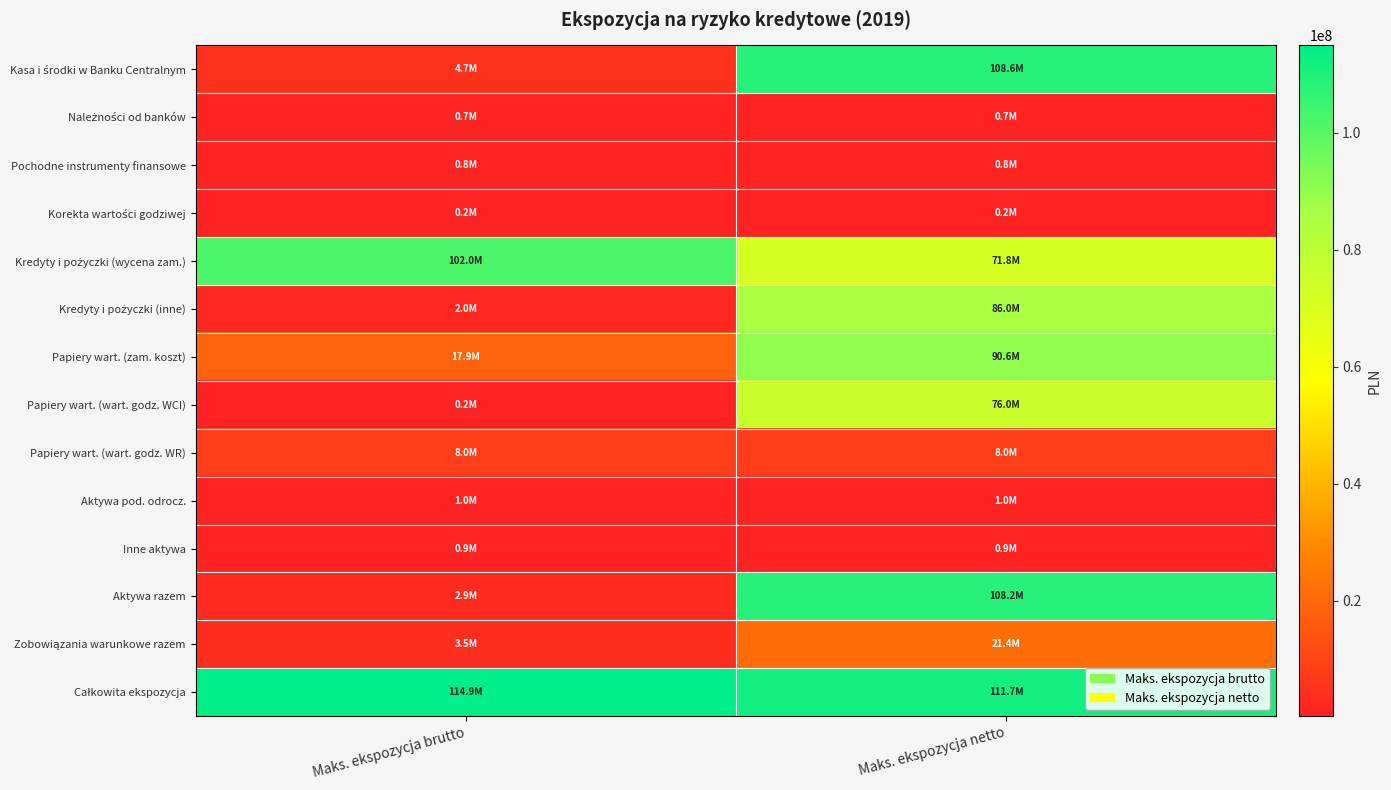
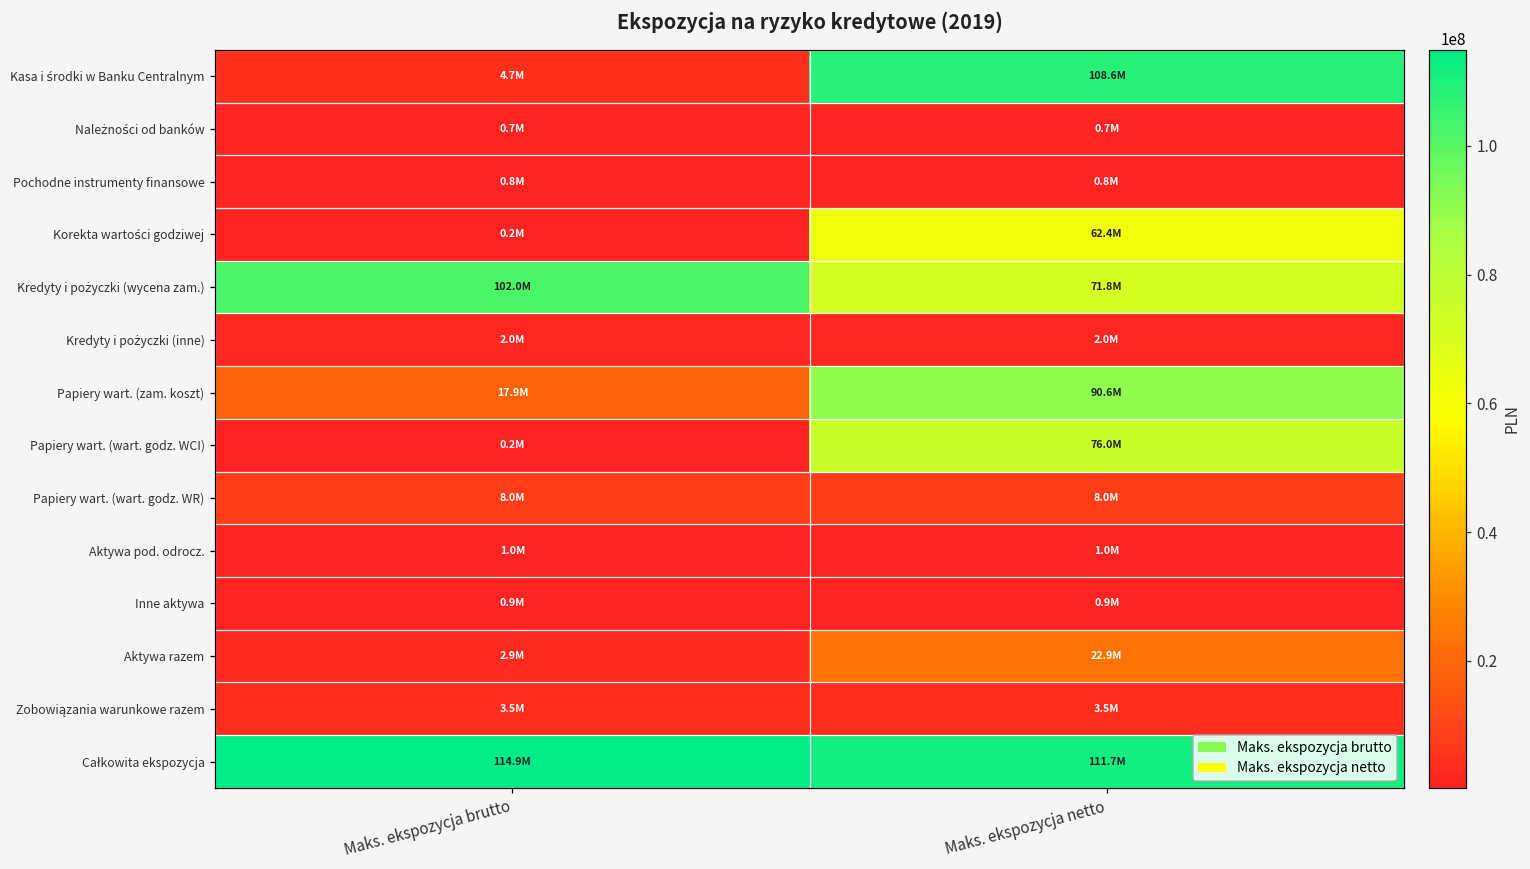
  {
    "Kasa i środki w Banku Centralnym": {
      "Maks. ekspozycja brutto": "4.7M",
      "Maks. ekspozycja netto": "108.6M"
    },
    "Należności od banków": {
      "Maks. ekspozycja brutto": "0.7M",
      "Maks. ekspozycja netto": "0.7M"
    },
    "Pochodne instrumenty finansowe": {
      "Maks. ekspozycja brutto": "0.8M",
      "Maks. ekspozycja netto": "0.8M"
    },
    "Korekta wartości godziwej": {
      "Maks. ekspozycja brutto": "0.2M",
-     "Maks. ekspozycja netto": "0.2M"
+     "Maks. ekspozycja netto": "62.4M"
    },
    "Kredyty i pożyczki (wycena zam.)": {
      "Maks. ekspozycja brutto": "102.0M",
      "Maks. ekspozycja netto": "71.8M"
    },
    "Kredyty i pożyczki (inne)": {
      "Maks. ekspozycja brutto": "2.0M",
-     "Maks. ekspozycja netto": "86.0M"
+     "Maks. ekspozycja netto": "2.0M"
    },
    "Papiery wart. (zam. koszt)": {
      "Maks. ekspozycja brutto": "17.9M",
      "Maks. ekspozycja netto": "90.6M"
    },
    "Papiery wart. (wart. godz. WCI)": {
      "Maks. ekspozycja brutto": "0.2M",
      "Maks. ekspozycja netto": "76.0M"
    },
    "Papiery wart. (wart. godz. WR)": {
      "Maks. ekspozycja brutto": "8.0M",
      "Maks. ekspozycja netto": "8.0M"
    },
    "Aktywa pod. odrocz.": {
      "Maks. ekspozycja brutto": "1.0M",
      "Maks. ekspozycja netto": "1.0M"
    },
    "Inne aktywa": {
      "Maks. ekspozycja brutto": "0.9M",
      "Maks. ekspozycja netto": "0.9M"
    },
    "Aktywa razem": {
      "Maks. ekspozycja brutto": "2.9M",
-     "Maks. ekspozycja netto": "108.2M"
+     "Maks. ekspozycja netto": "22.9M"
    },
    "Zobowiązania warunkowe razem": {
      "Maks. ekspozycja brutto": "3.5M",
-     "Maks. ekspozycja netto": "21.4M"
+     "Maks. ekspozycja netto": "3.5M"
    },
    "Całkowita ekspozycja": {
      "Maks. ekspozycja brutto": "114.9M",
      "Maks. ekspozycja netto": "111.7M"
    }
  }
